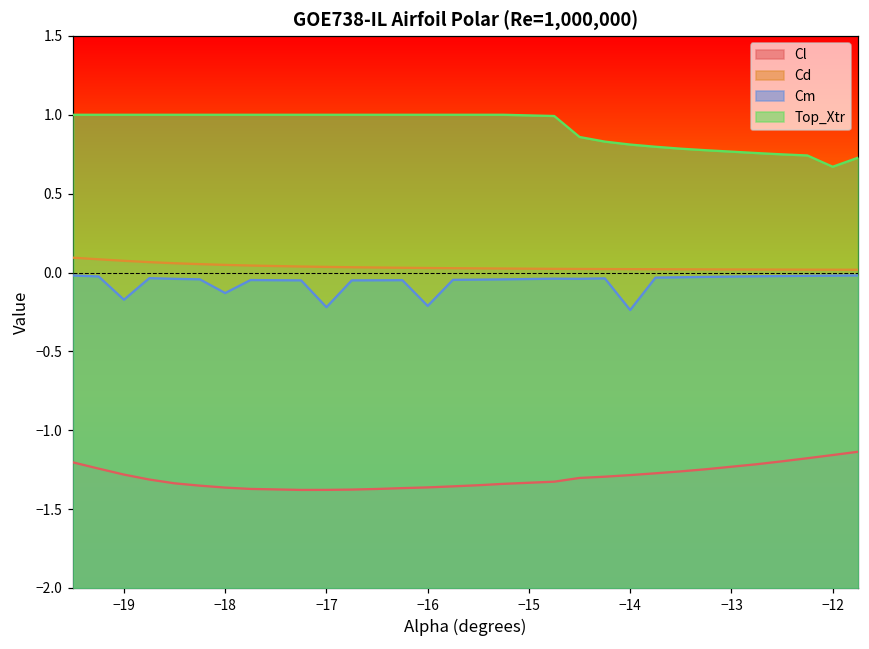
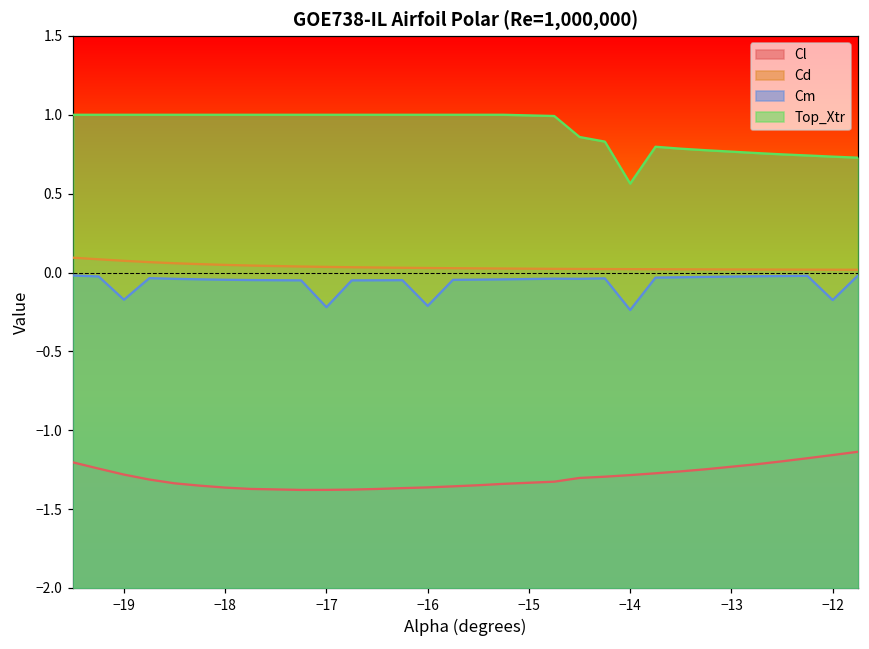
  {
    "Cm": {
      "−19": -0.17,
-     "−18": -0.13,
+     "−18": -0.05,
      "−17": -0.22,
      "−16": -0.21,
      "−14": -0.24,
-     "−12": -0.02
+     "−12": -0.17
    },
    "Top_Xtr": {
      "−19": 1.00,
      "−18": 1.00,
      "−17": 1.00,
      "−16": 1.00,
-     "−14": 0.81,
-     "−12": 0.67
+     "−14": 0.56,
+     "−12": 0.73
    }
  }
